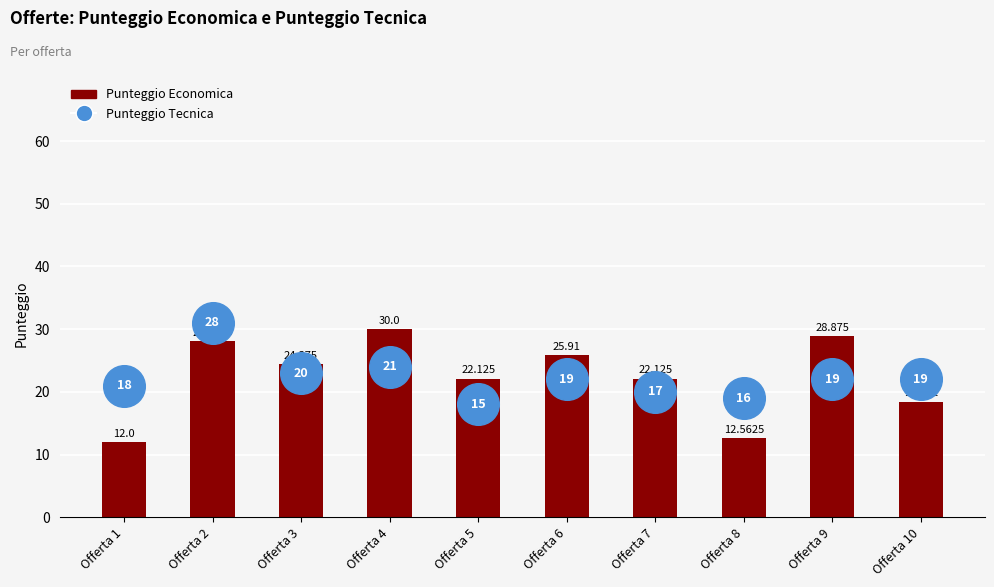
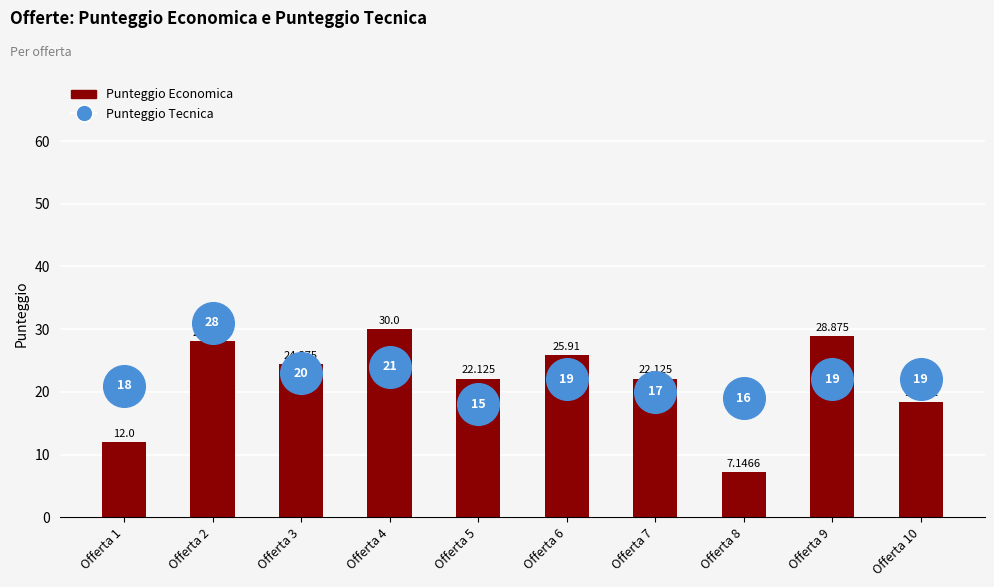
  {
    "Punteggio Economica": {
      "Offerta 1": 12.0,
      "Offerta 2": 28.0936,
      "Offerta 3": 24.375,
      "Offerta 4": 30.0,
      "Offerta 5": 22.125,
      "Offerta 6": 25.91,
      "Offerta 7": 22.125,
-     "Offerta 8": 12.5625,
+     "Offerta 8": 7.1466,
      "Offerta 9": 28.875,
      "Offerta 10": 18.442
    }
  }
